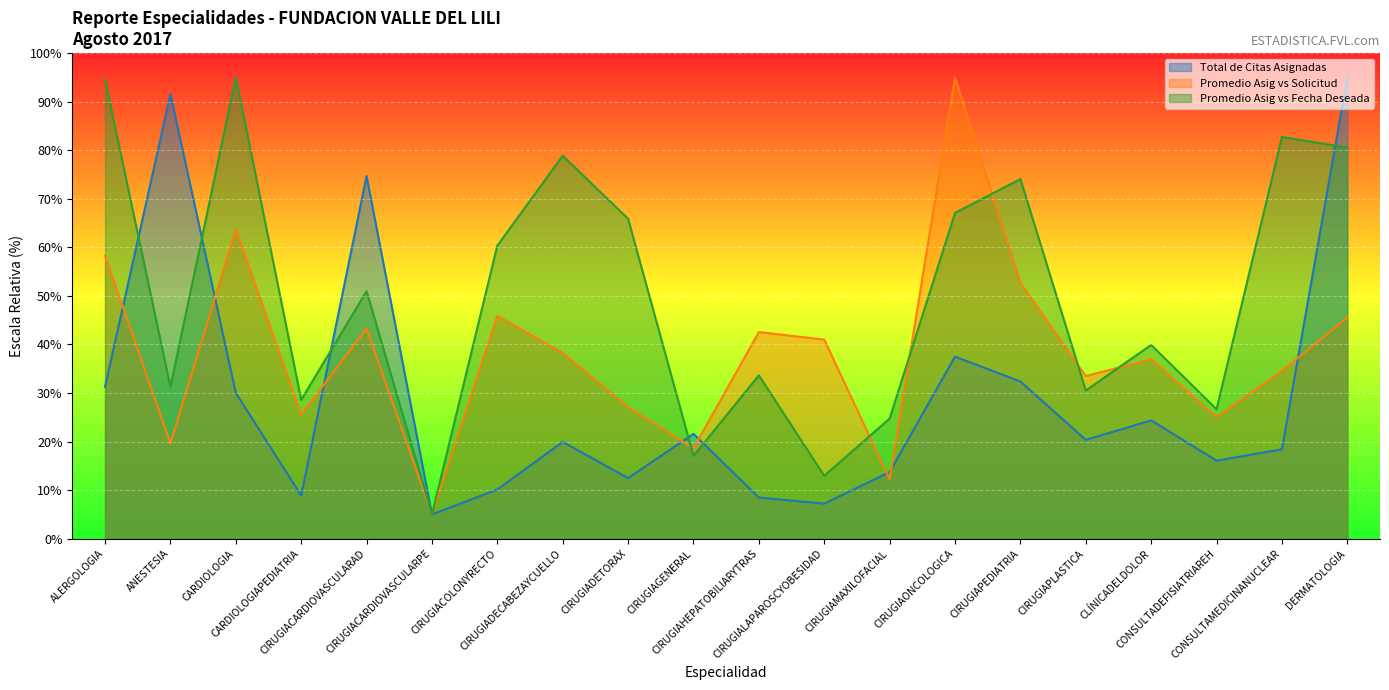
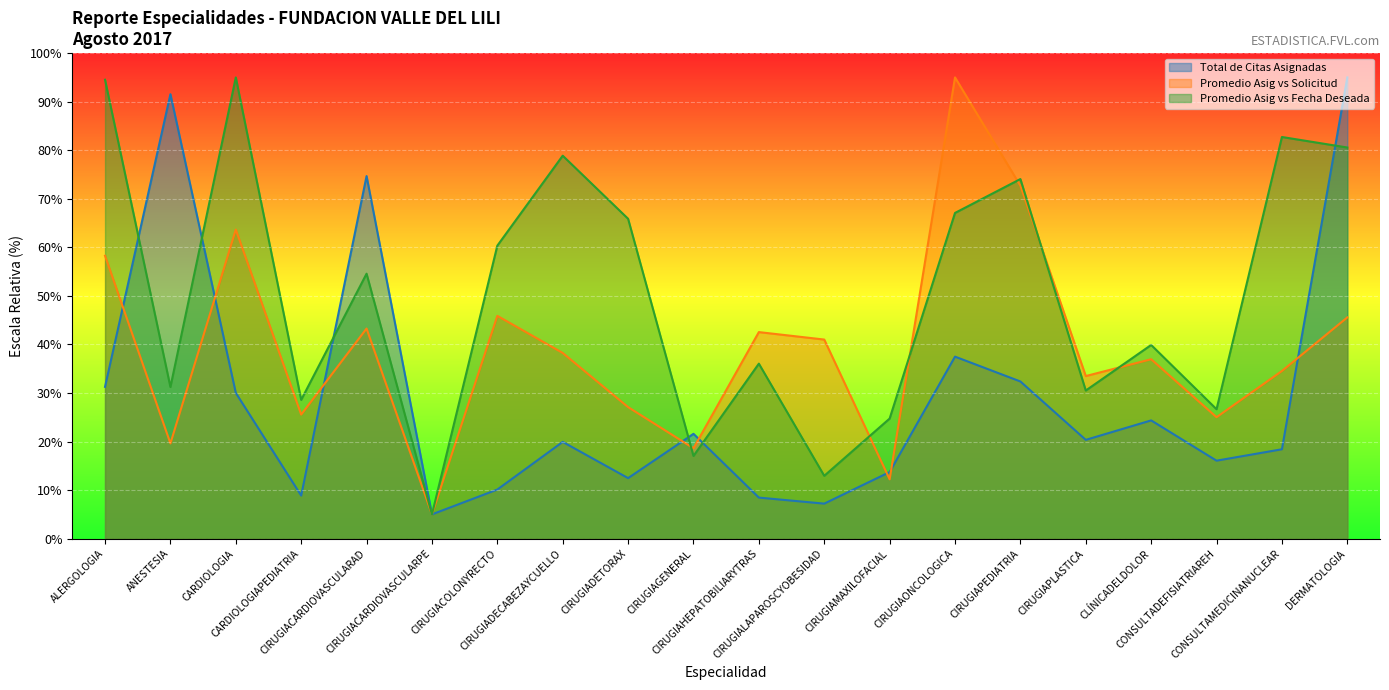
  {
    "Total de Citas Asignadas": {
      "ALERGOLOGIA": "31%",
      "ANESTESIA": "92%",
      "CARDIOLOGIA": "30%",
      "CARDIOLOGIAPEDIATRIA": "9%",
      "CIRUGIACARDIOVASCULARAD": "75%",
      "CIRUGIACOLONYRECTO": "10%",
      "CIRUGIADECABEZAYCUELLO": "20%",
      "CIRUGIADETORAX": "12%",
      "CIRUGIAGENERAL": "22%",
      "CIRUGIAHEPATOBILIARYTRAS": "8%",
      "CIRUGIALAPAROSCYOBESIDAD": "7%",
      "CIRUGIAMAXILOFACIAL": "14%",
      "CIRUGIAONCOLOGICA": "37%",
      "CIRUGIAPEDIATRIA": "32%",
      "CIRUGIAPLASTICA": "20%",
      "CLÍNICADELDOLOR": "24%",
      "CONSULTADEFISIATRIAREH": "16%",
      "CONSULTAMEDICINANUCLEAR": "18%"
    },
    "Promedio Asig vs Solicitud": {
      "ALERGOLOGIA": "58%",
      "ANESTESIA": "20%",
      "CARDIOLOGIA": "64%",
      "CARDIOLOGIAPEDIATRIA": "26%",
      "CIRUGIACARDIOVASCULARAD": "43%",
      "CIRUGIACOLONYRECTO": "46%",
      "CIRUGIADECABEZAYCUELLO": "38%",
      "CIRUGIADETORAX": "27%",
      "CIRUGIAGENERAL": "19%",
      "CIRUGIAHEPATOBILIARYTRAS": "43%",
      "CIRUGIALAPAROSCYOBESIDAD": "41%",
      "CIRUGIAMAXILOFACIAL": "12%",
      "CIRUGIAONCOLOGICA": "95%",
-     "CIRUGIAPEDIATRIA": "53%",
+     "CIRUGIAPEDIATRIA": "73%",
      "CIRUGIAPLASTICA": "33%",
      "CLÍNICADELDOLOR": "37%",
      "CONSULTADEFISIATRIAREH": "25%",
      "CONSULTAMEDICINANUCLEAR": "35%",
      "DERMATOLOGIA": "46%"
    },
    "Promedio Asig vs Fecha Deseada": {
      "ALERGOLOGIA": "95%",
      "ANESTESIA": "31%",
      "CARDIOLOGIA": "95%",
      "CARDIOLOGIAPEDIATRIA": "29%",
-     "CIRUGIACARDIOVASCULARAD": "51%",
+     "CIRUGIACARDIOVASCULARAD": "55%",
      "CIRUGIACOLONYRECTO": "60%",
      "CIRUGIADECABEZAYCUELLO": "79%",
      "CIRUGIADETORAX": "66%",
      "CIRUGIAGENERAL": "17%",
-     "CIRUGIAHEPATOBILIARYTRAS": "34%",
+     "CIRUGIAHEPATOBILIARYTRAS": "36%",
      "CIRUGIALAPAROSCYOBESIDAD": "13%",
      "CIRUGIAMAXILOFACIAL": "25%",
      "CIRUGIAONCOLOGICA": "67%",
      "CIRUGIAPEDIATRIA": "74%",
      "CIRUGIAPLASTICA": "31%",
      "CLÍNICADELDOLOR": "40%",
      "CONSULTADEFISIATRIAREH": "27%",
      "CONSULTAMEDICINANUCLEAR": "83%",
      "DERMATOLOGIA": "81%"
    }
  }
